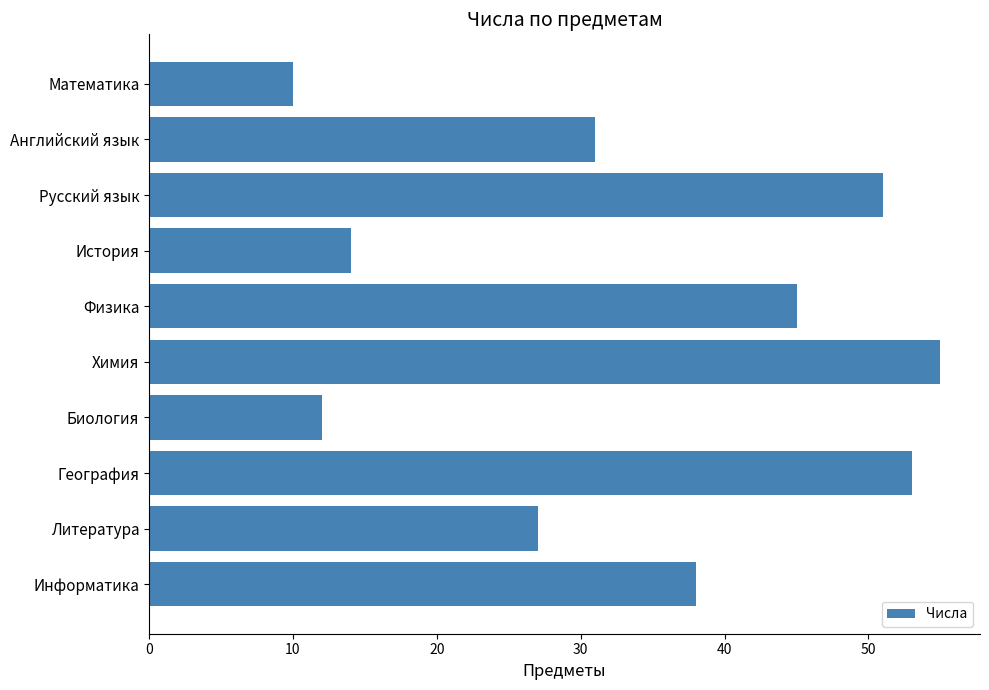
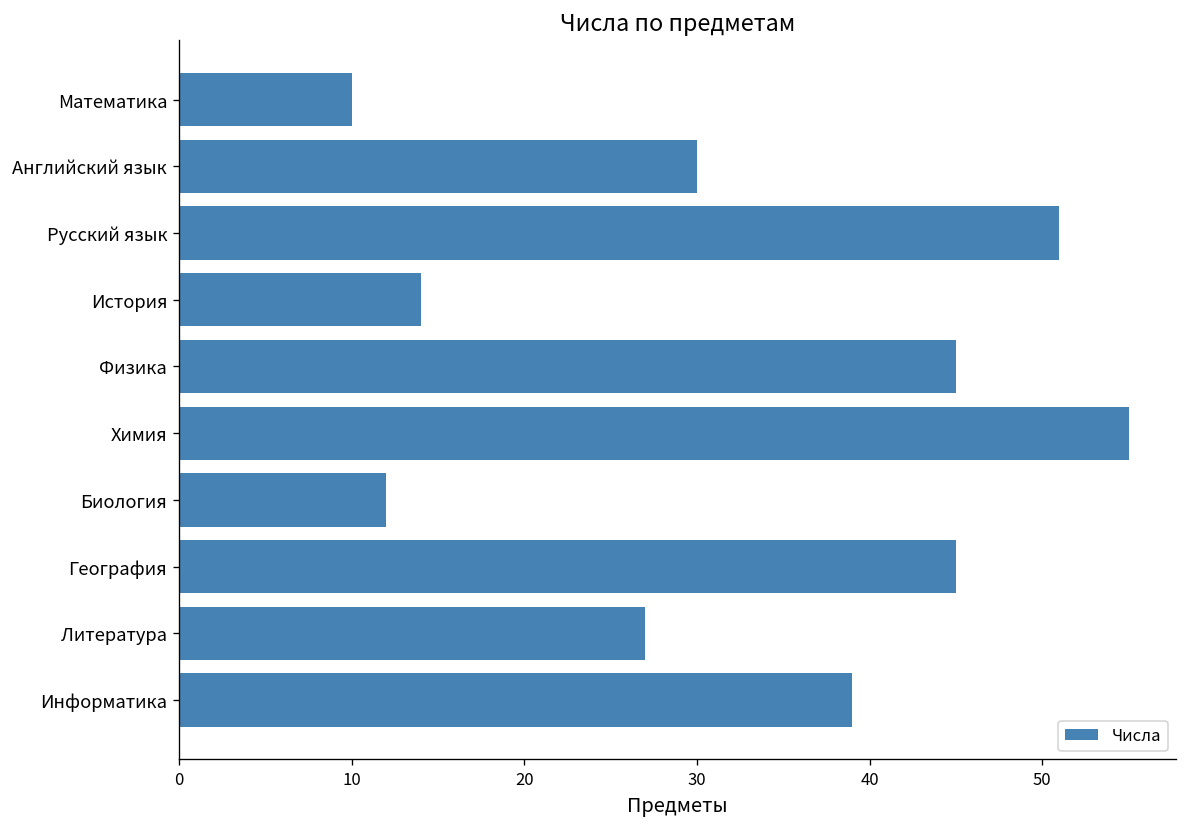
  {
    "Математика": 10,
-   "Английский язык": 31,
+   "Английский язык": 30,
    "Русский язык": 51,
    "История": 14,
    "Физика": 45,
    "Химия": 55,
    "Биология": 12,
-   "География": 53,
+   "География": 45,
    "Литература": 27,
-   "Информатика": 38
+   "Информатика": 39
  }
